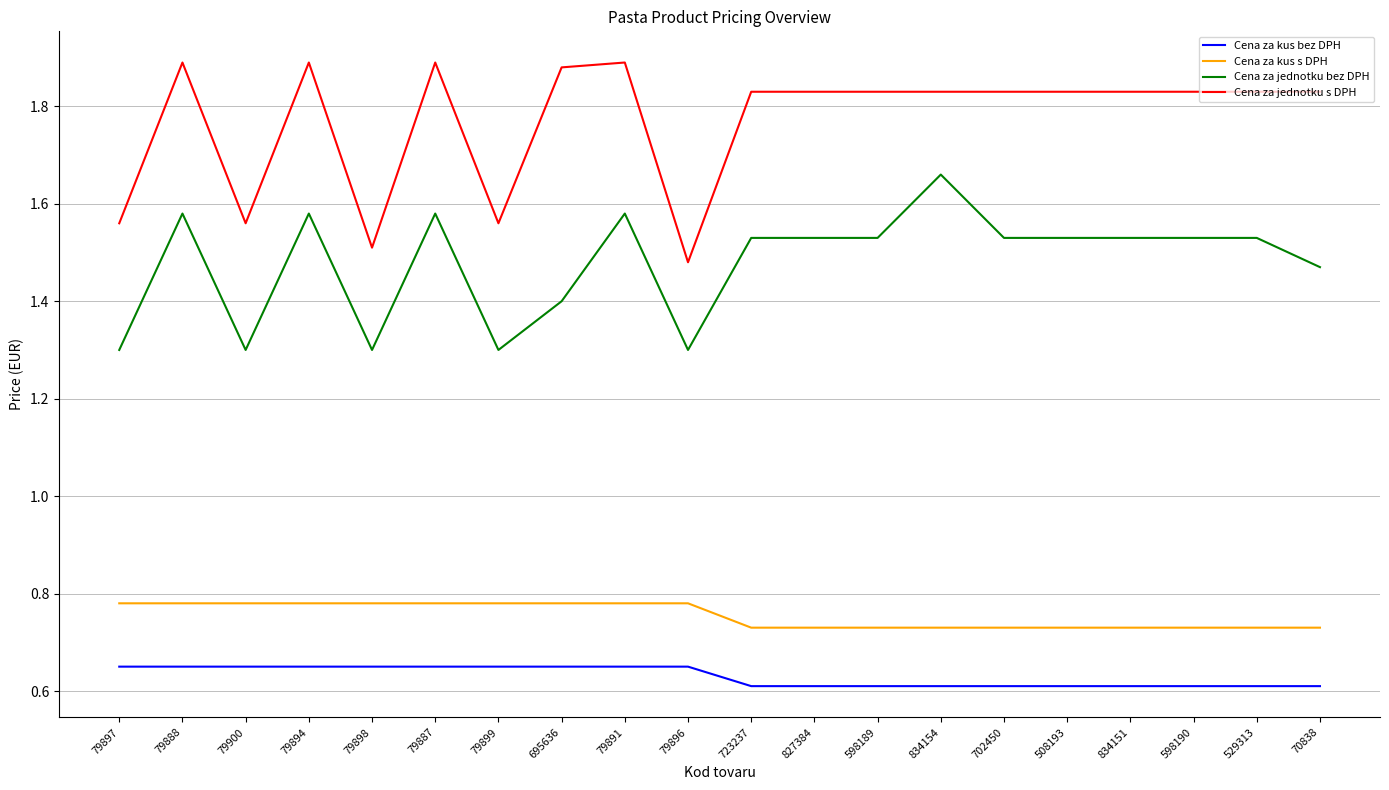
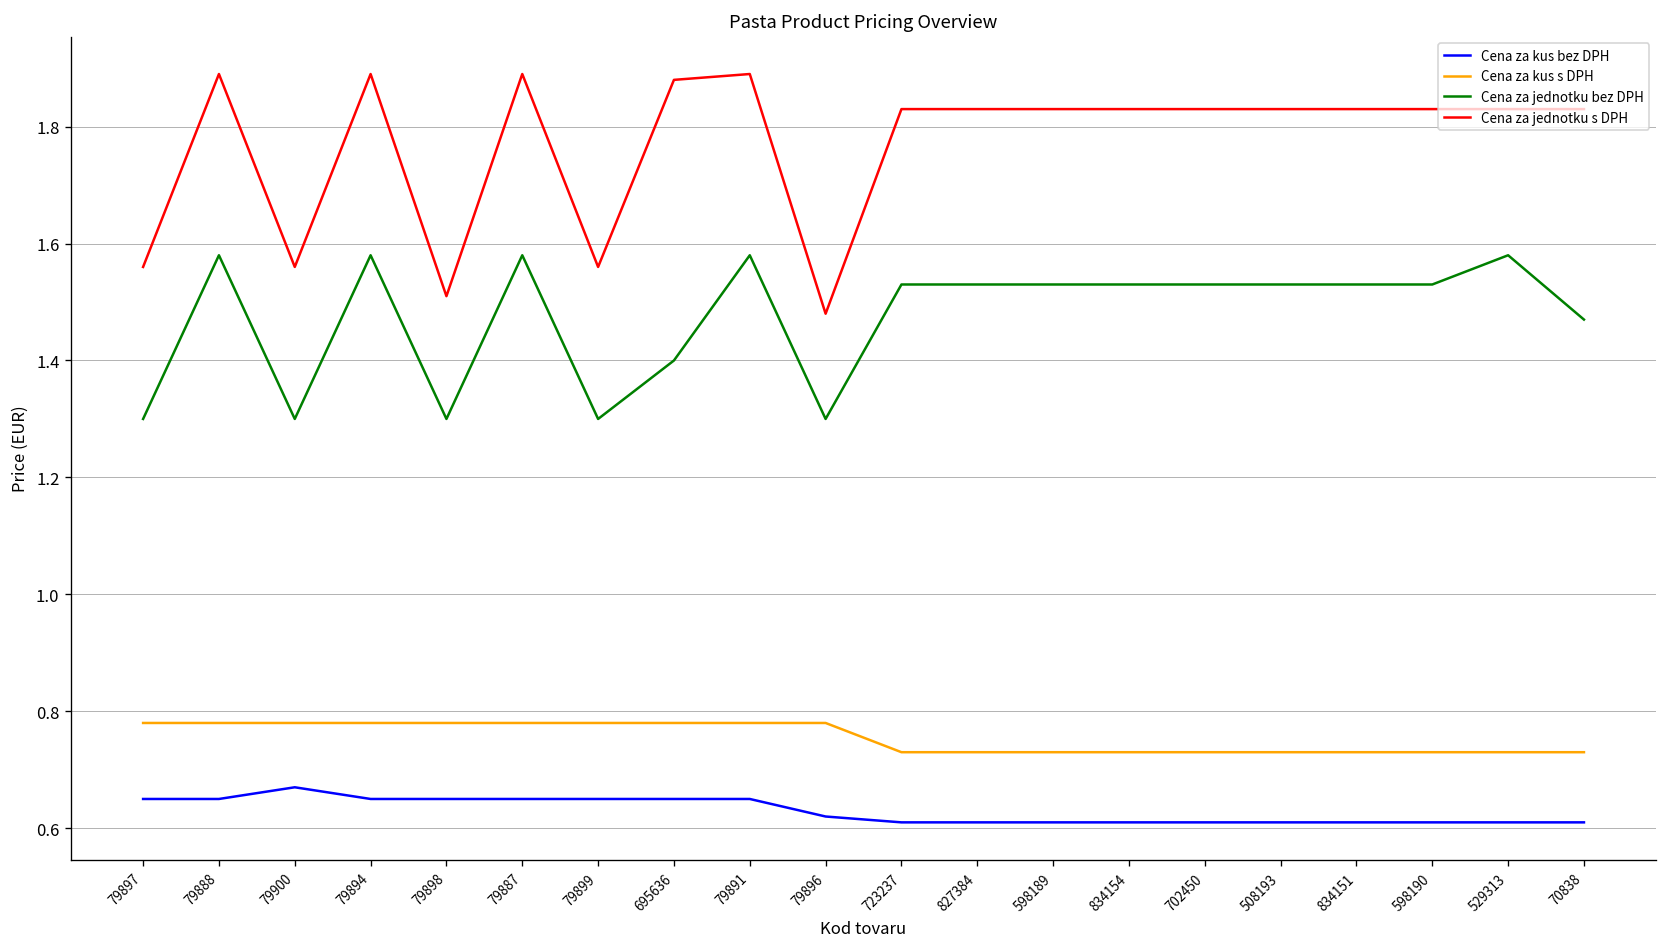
  {
    "Cena za kus bez DPH": {
      "79897": 0.65,
      "79888": 0.65,
-     "79900": 0.65,
+     "79900": 0.67,
      "79894": 0.65,
      "79898": 0.65,
      "79887": 0.65,
      "79899": 0.65,
      "695636": 0.65,
      "79891": 0.65,
-     "79896": 0.65,
+     "79896": 0.62,
      "723237": 0.61,
      "827384": 0.61,
      "598189": 0.61,
      "834154": 0.61,
      "702450": 0.61,
      "508193": 0.61,
      "834151": 0.61,
      "598190": 0.61,
      "529313": 0.61,
      "70838": 0.61
    },
    "Cena za kus s DPH": {
      "79897": 0.78,
      "79888": 0.78,
      "79900": 0.78,
      "79894": 0.78,
      "79898": 0.78,
      "79887": 0.78,
      "79899": 0.78,
      "695636": 0.78,
      "79891": 0.78,
      "79896": 0.78,
      "723237": 0.73,
      "827384": 0.73,
      "598189": 0.73,
      "834154": 0.73,
      "702450": 0.73,
      "508193": 0.73,
      "834151": 0.73,
      "598190": 0.73,
      "529313": 0.73,
      "70838": 0.73
    },
    "Cena za jednotku bez DPH": {
      "79897": 1.30,
      "79888": 1.58,
      "79900": 1.30,
      "79894": 1.58,
      "79898": 1.30,
      "79887": 1.58,
      "79899": 1.30,
      "695636": 1.40,
      "79891": 1.58,
      "79896": 1.30,
      "723237": 1.53,
      "827384": 1.53,
      "598189": 1.53,
-     "834154": 1.66,
+     "834154": 1.53,
      "702450": 1.53,
      "508193": 1.53,
      "834151": 1.53,
      "598190": 1.53,
-     "529313": 1.53,
+     "529313": 1.58,
      "70838": 1.47
    },
    "Cena za jednotku s DPH": {
      "79897": 1.56,
      "79888": 1.89,
      "79900": 1.56,
      "79894": 1.89,
      "79898": 1.51,
      "79887": 1.89,
      "79899": 1.56,
      "695636": 1.88,
      "79891": 1.89,
      "79896": 1.48,
      "723237": 1.83,
      "827384": 1.83,
      "598189": 1.83,
      "834154": 1.83,
      "702450": 1.83,
      "508193": 1.83,
      "834151": 1.83,
      "598190": 1.83
    }
  }
